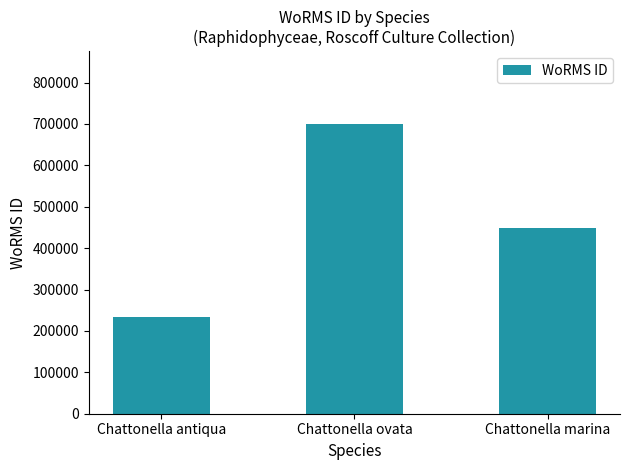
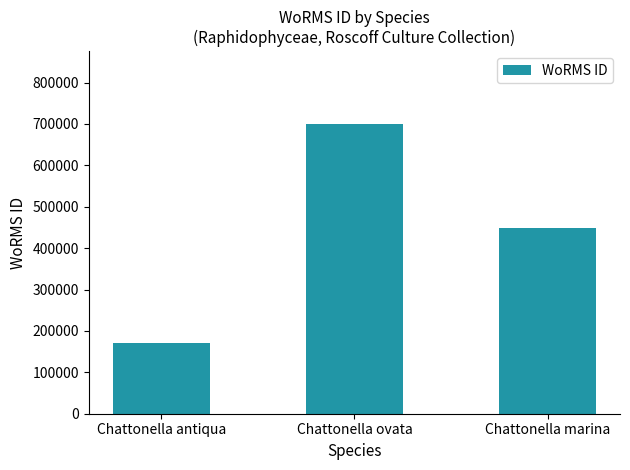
  {
-   "Chattonella antiqua": 230000,
+   "Chattonella antiqua": 170000,
    "Chattonella ovata": 700000,
    "Chattonella marina": 450000
  }
